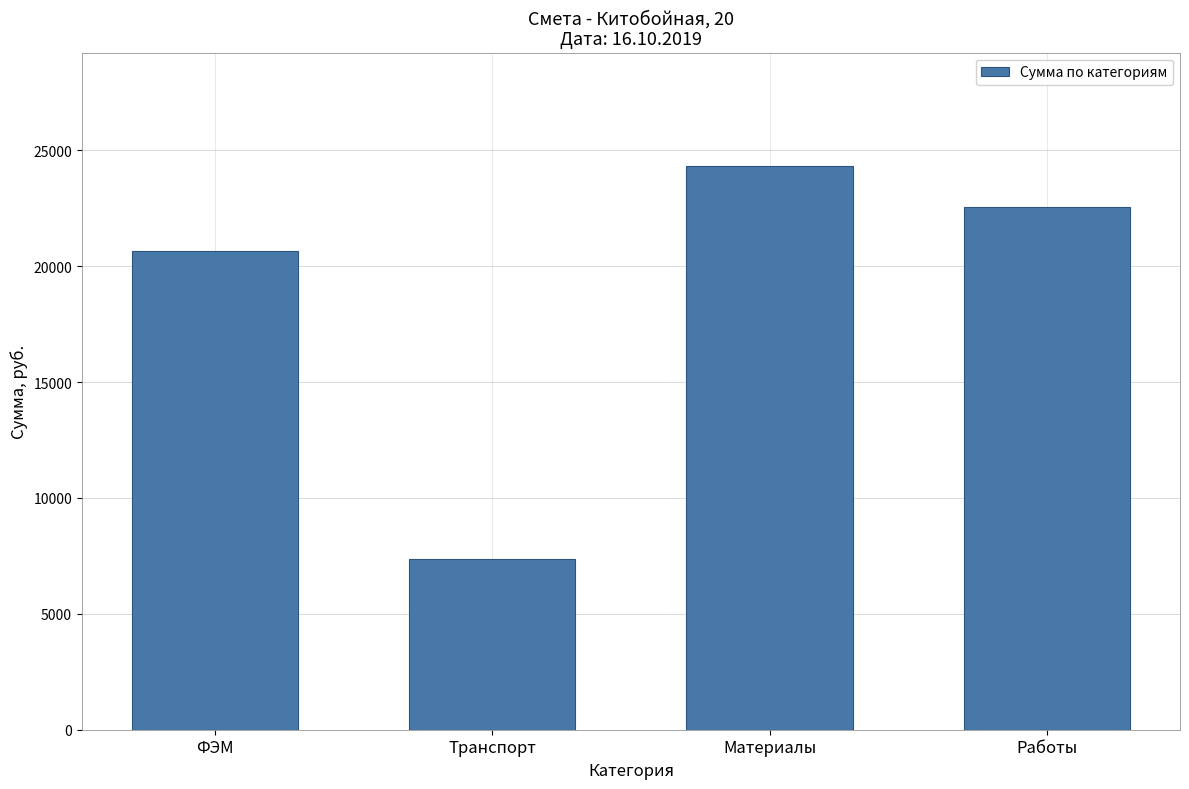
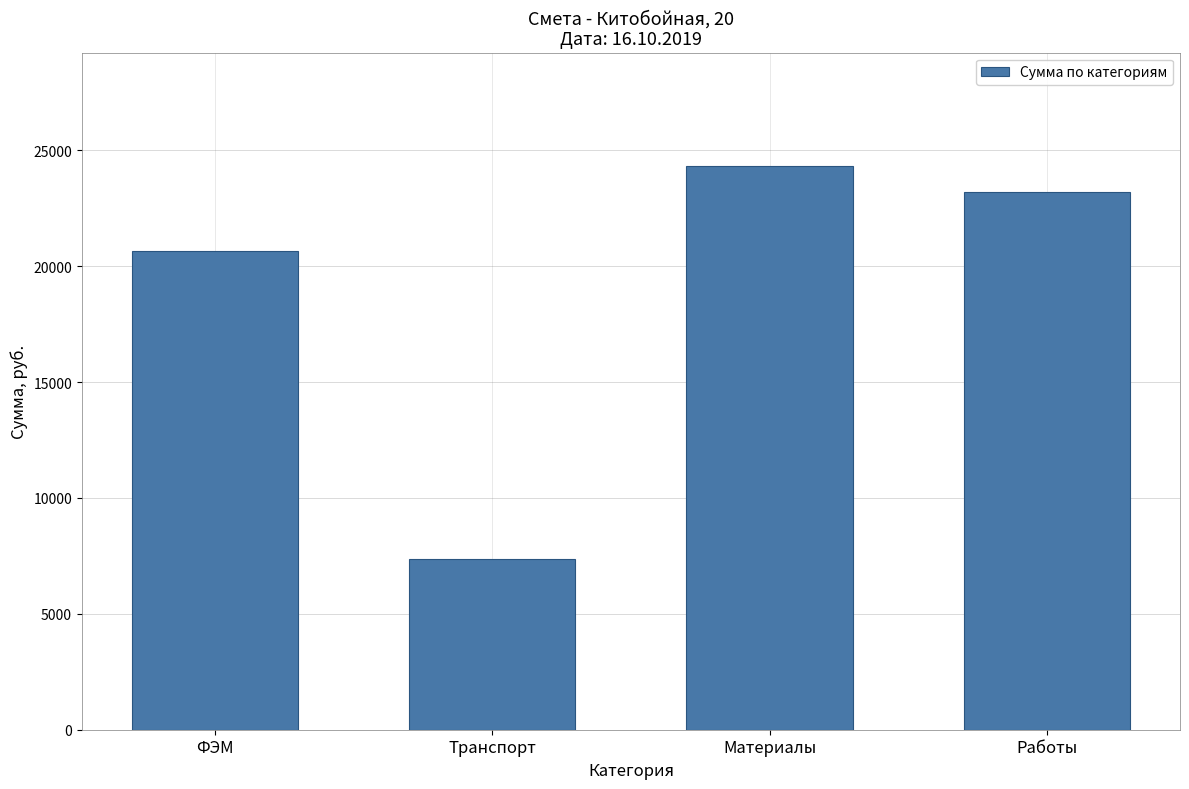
  {
    "ФЭМ": 20700,
    "Транспорт": 7400,
    "Материалы": 24300,
-   "Работы": 22600
+   "Работы": 23200
  }
